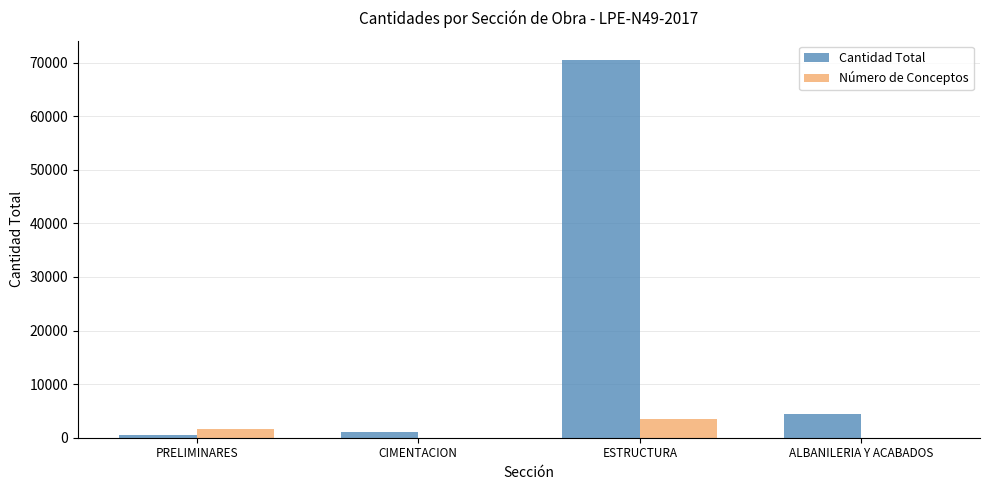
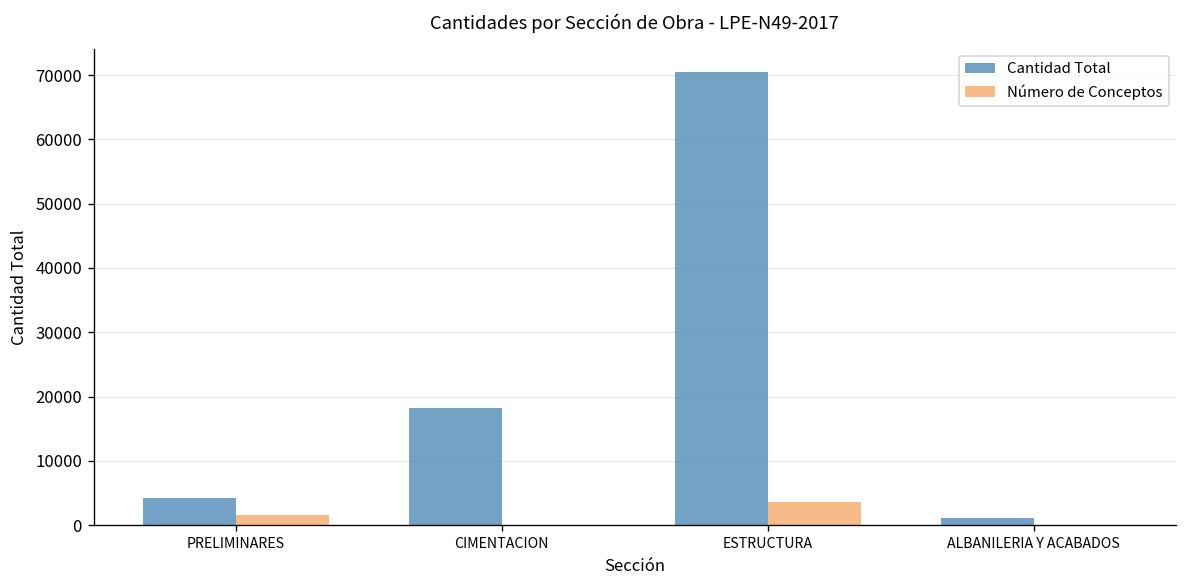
  {
    "Cantidad Total": {
-     "PRELIMINARES": 1000,
-     "CIMENTACION": 1000,
+     "PRELIMINARES": 4000,
+     "CIMENTACION": 18000,
      "ESTRUCTURA": 71000,
-     "ALBANILERIA Y ACABADOS": 4000
+     "ALBANILERIA Y ACABADOS": 1000
    },
    "Número de Conceptos": {
      "PRELIMINARES": 2000,
      "ESTRUCTURA": 4000
    }
  }
